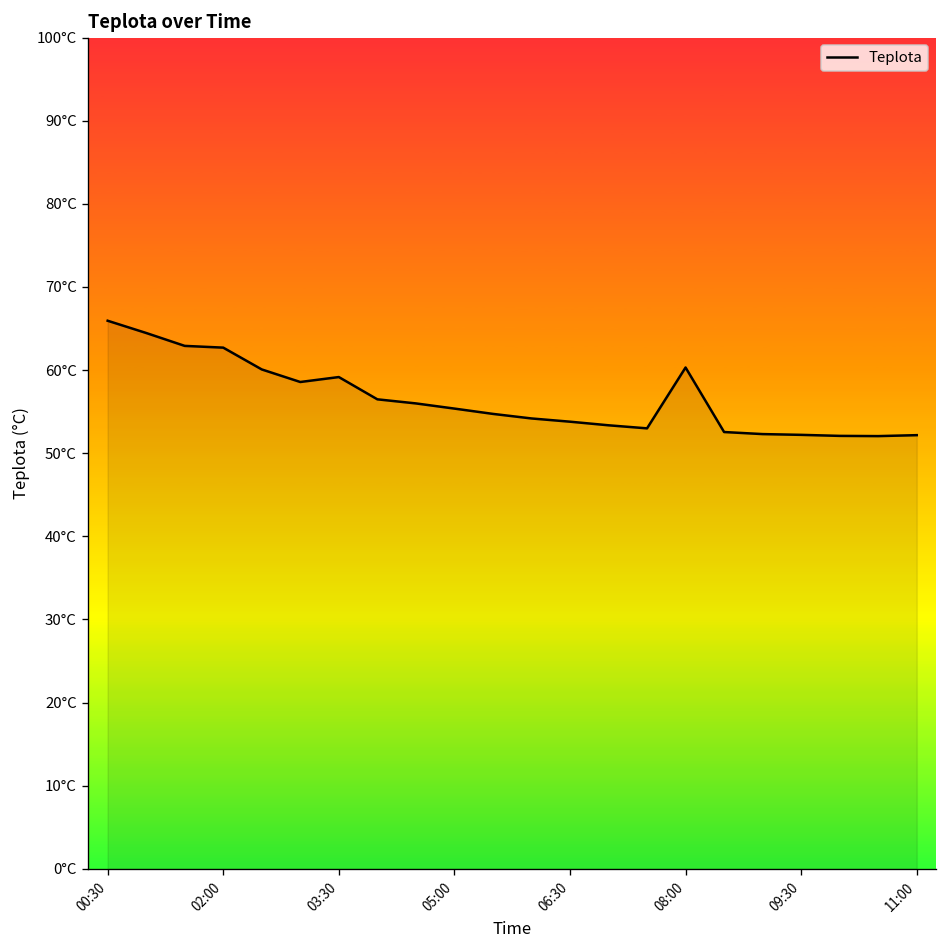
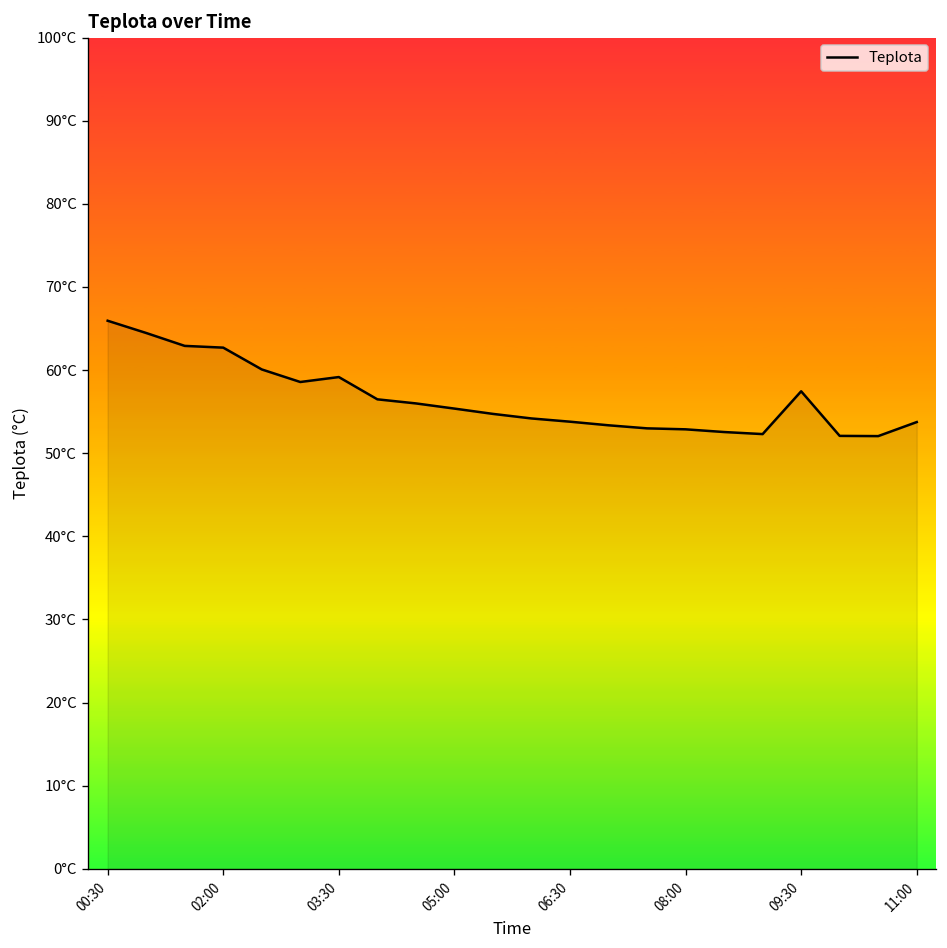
  {
    "00:30": "66°C",
    "02:00": "63°C",
    "03:30": "59°C",
    "05:00": "55°C",
    "06:30": "54°C",
-   "08:00": "60°C",
-   "09:30": "52°C",
-   "11:00": "52°C"
+   "08:00": "53°C",
+   "09:30": "57°C",
+   "11:00": "54°C"
  }
